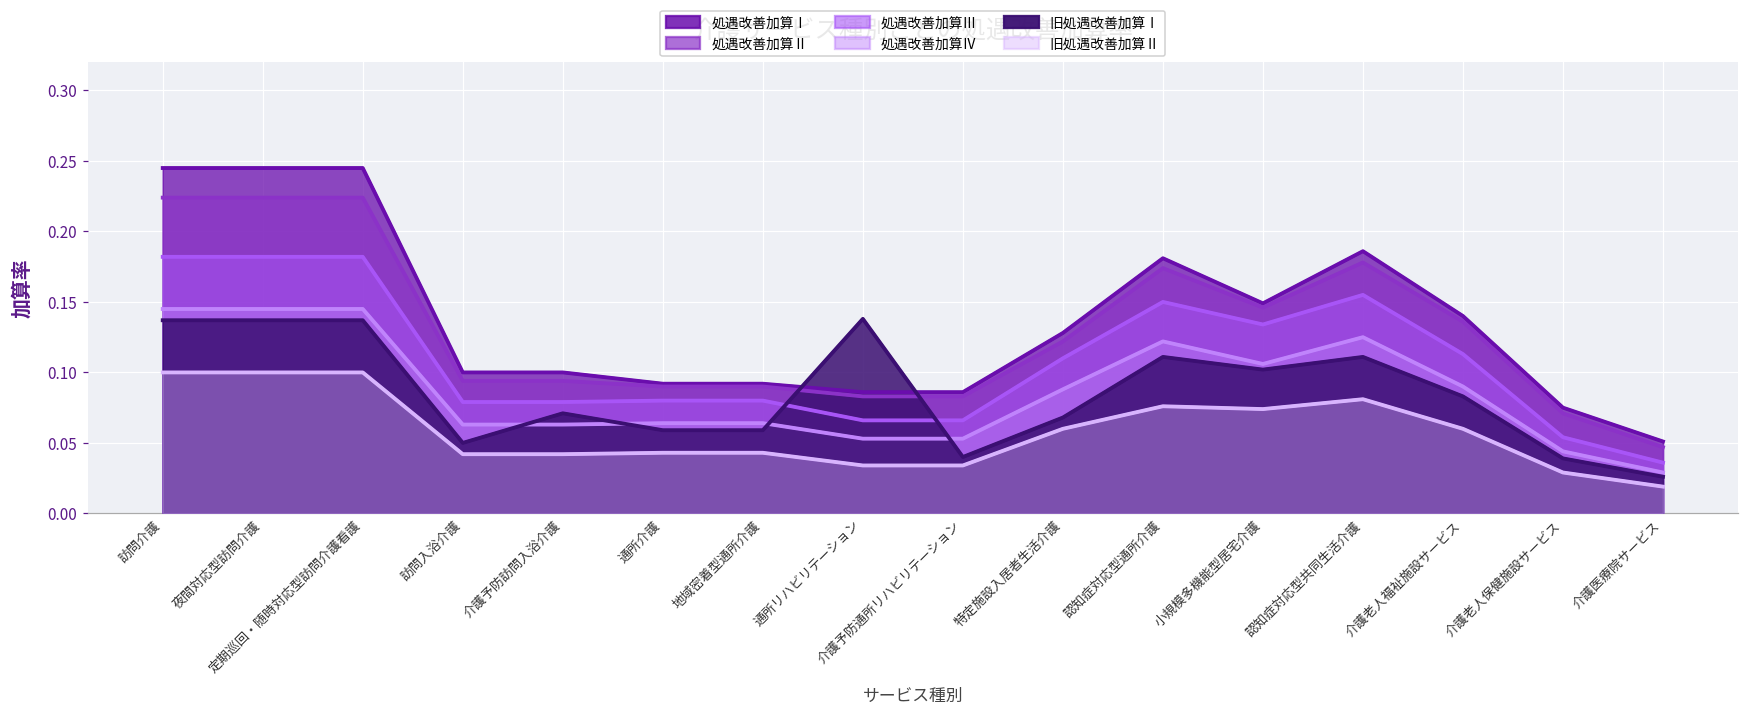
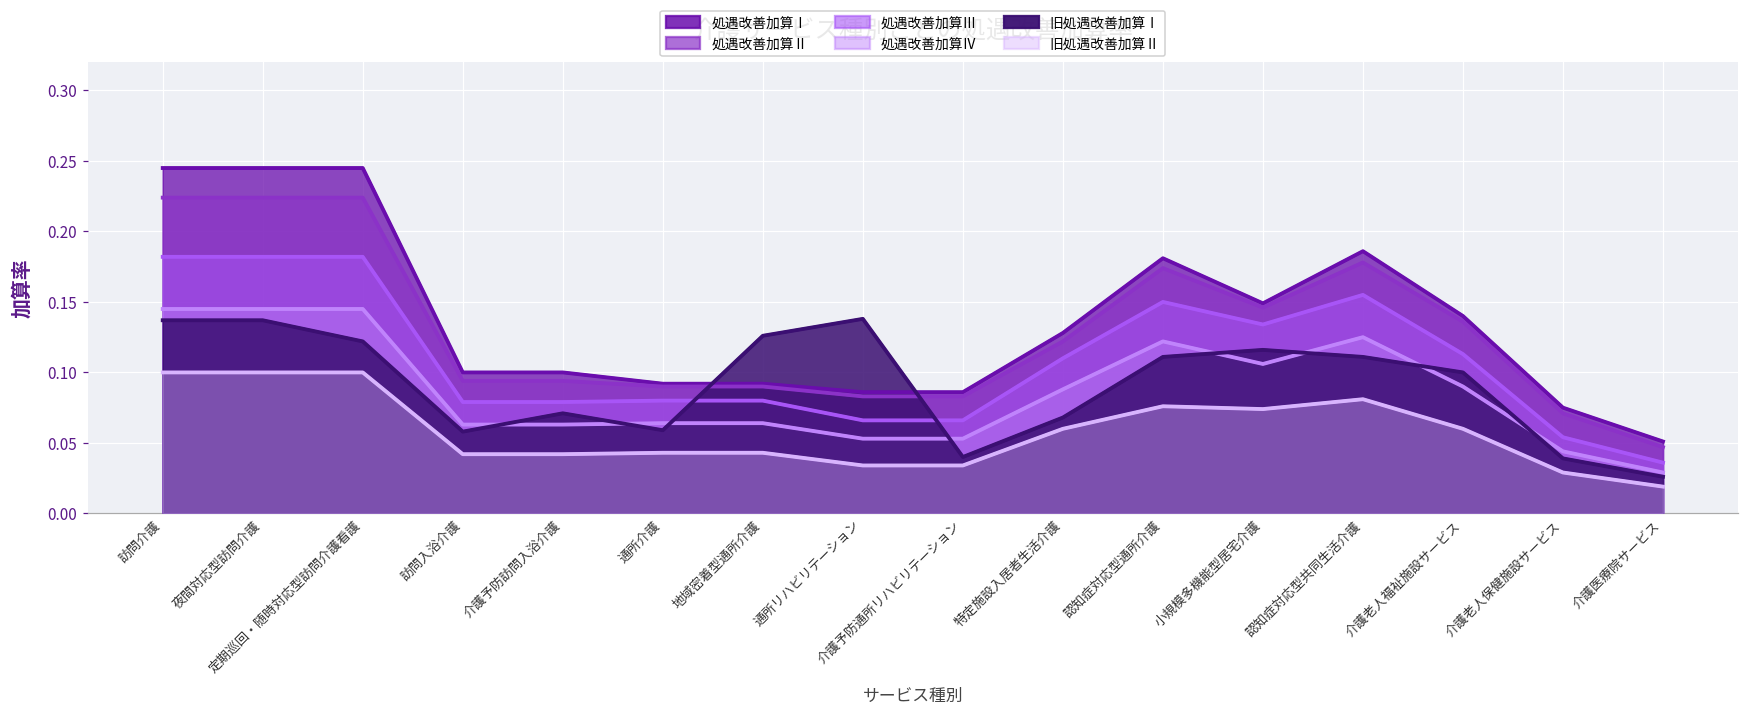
  {
    "旧処遇改善加算Ⅰ": {
      "訪問介護": 0.137,
      "夜間対応型訪問介護": 0.137,
-     "定期巡回・随時対応型訪問介護看護": 0.137,
-     "訪問入浴介護": 0.050,
+     "定期巡回・随時対応型訪問介護看護": 0.122,
+     "訪問入浴介護": 0.058,
      "介護予防訪問入浴介護": 0.071,
      "通所介護": 0.059,
-     "地域密着型通所介護": 0.059,
+     "地域密着型通所介護": 0.126,
      "通所リハビリテーション": 0.138,
      "介護予防通所リハビリテーション": 0.040,
      "特定施設入居者生活介護": 0.068,
      "認知症対応型通所介護": 0.111,
-     "小規模多機能型居宅介護": 0.102,
+     "小規模多機能型居宅介護": 0.116,
      "認知症対応型共同生活介護": 0.111,
-     "介護老人福祉施設サービス": 0.083,
+     "介護老人福祉施設サービス": 0.100,
      "介護老人保健施設サービス": 0.039,
      "介護医療院サービス": 0.026
    }
  }
